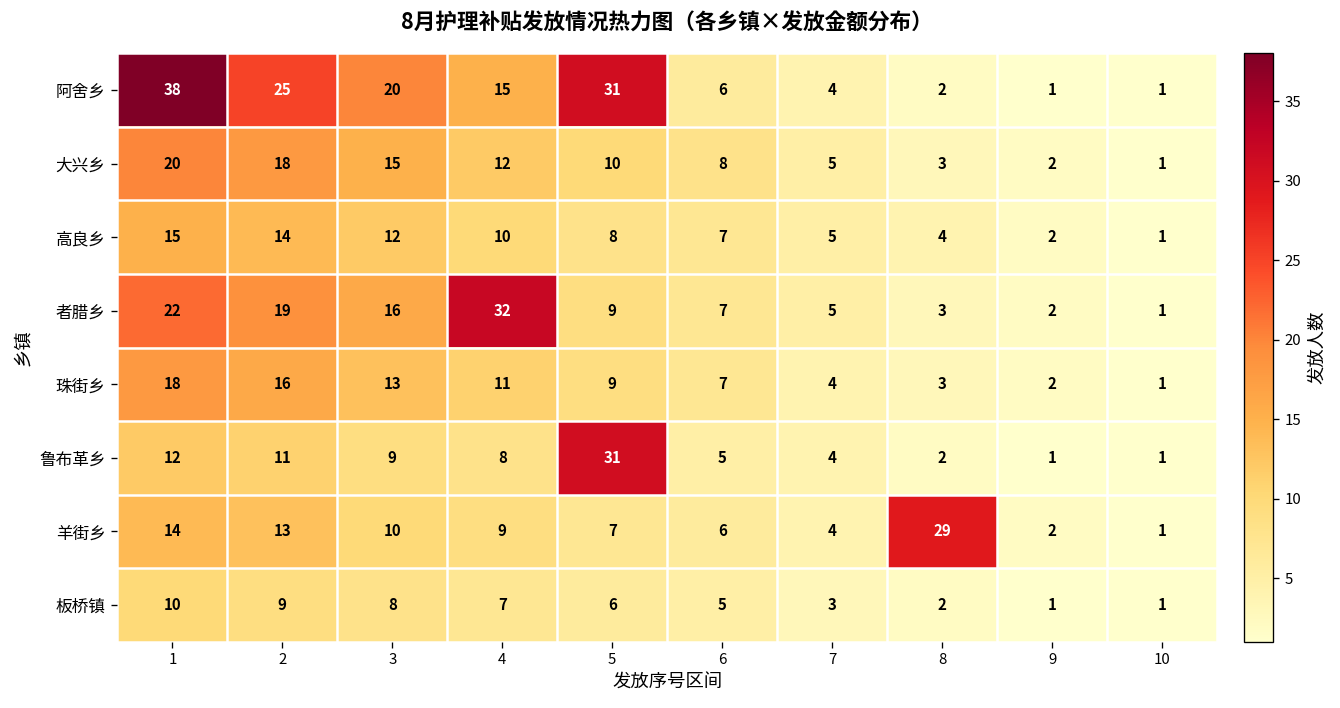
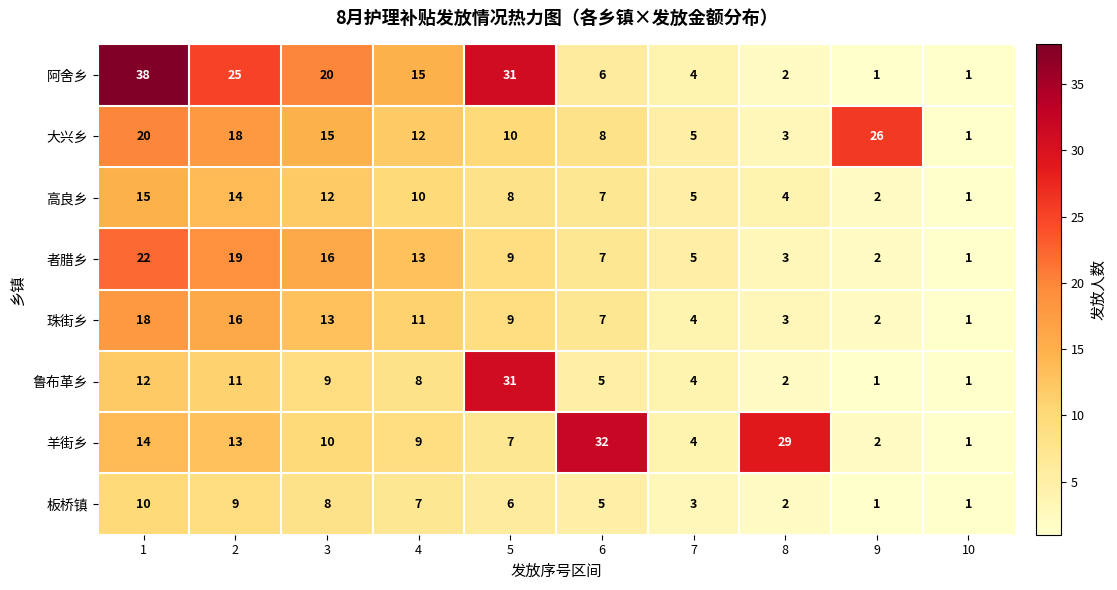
  {
    "阿舍乡": {
      "1": 38,
      "2": 25,
      "3": 20,
      "4": 15,
      "5": 31,
      "6": 6,
      "7": 4,
      "8": 2,
      "9": 1,
      "10": 1
    },
    "大兴乡": {
      "1": 20,
      "2": 18,
      "3": 15,
      "4": 12,
      "5": 10,
      "6": 8,
      "7": 5,
      "8": 3,
-     "9": 2,
+     "9": 26,
      "10": 1
    },
    "高良乡": {
      "1": 15,
      "2": 14,
      "3": 12,
      "4": 10,
      "5": 8,
      "6": 7,
      "7": 5,
      "8": 4,
      "9": 2,
      "10": 1
    },
    "者腊乡": {
      "1": 22,
      "2": 19,
      "3": 16,
-     "4": 32,
+     "4": 13,
      "5": 9,
      "6": 7,
      "7": 5,
      "8": 3,
      "9": 2,
      "10": 1
    },
    "珠街乡": {
      "1": 18,
      "2": 16,
      "3": 13,
      "4": 11,
      "5": 9,
      "6": 7,
      "7": 4,
      "8": 3,
      "9": 2,
      "10": 1
    },
    "鲁布革乡": {
      "1": 12,
      "2": 11,
      "3": 9,
      "4": 8,
      "5": 31,
      "6": 5,
      "7": 4,
      "8": 2,
      "9": 1,
      "10": 1
    },
    "羊街乡": {
      "1": 14,
      "2": 13,
      "3": 10,
      "4": 9,
      "5": 7,
-     "6": 6,
+     "6": 32,
      "7": 4,
      "8": 29,
      "9": 2,
      "10": 1
    },
    "板桥镇": {
      "1": 10,
      "2": 9,
      "3": 8,
      "4": 7,
      "5": 6,
      "6": 5,
      "7": 3,
      "8": 2,
      "9": 1,
      "10": 1
    }
  }
